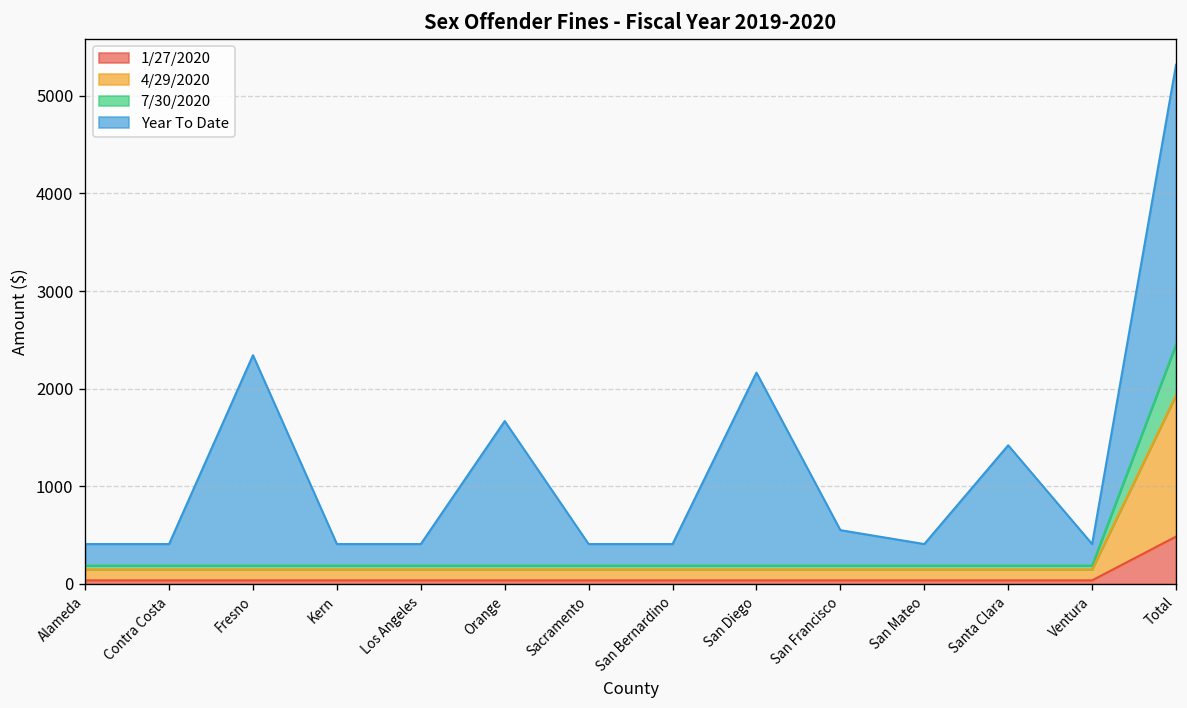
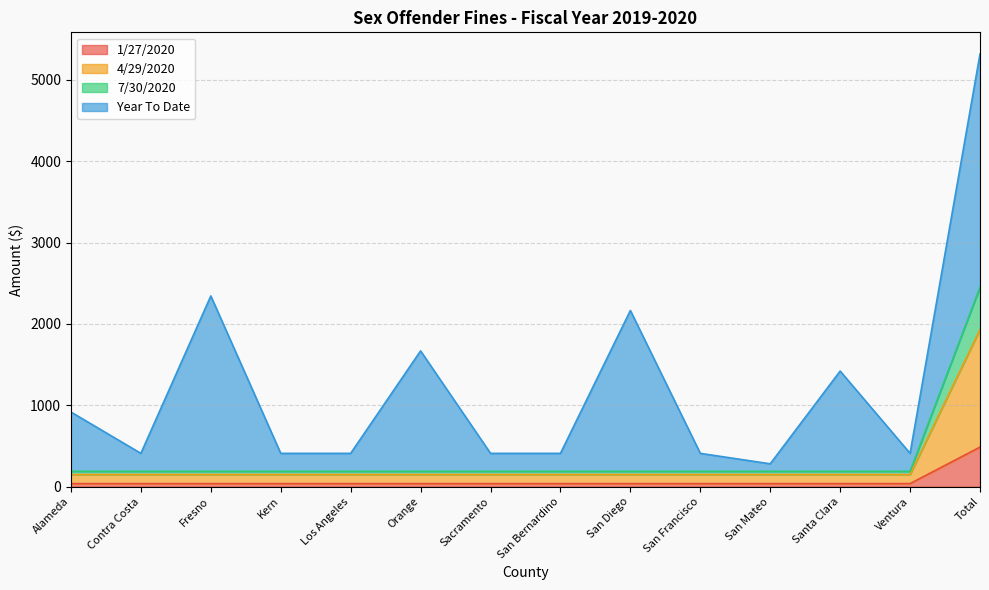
  {
    "1/27/2020": {
      "Alameda": 0,
      "Contra Costa": 0,
      "Fresno": 0,
      "Kern": 0,
      "Los Angeles": 0,
      "Orange": 0,
      "Sacramento": 0,
      "San Bernardino": 0,
      "San Diego": 0,
      "San Francisco": 0,
      "San Mateo": 0,
      "Santa Clara": 0,
      "Ventura": 0,
      "Total": 500
    },
    "4/29/2020": {
      "Alameda": 100,
      "Contra Costa": 100,
      "Fresno": 100,
      "Kern": 100,
      "Los Angeles": 100,
      "Orange": 100,
      "Sacramento": 100,
      "San Bernardino": 100,
      "San Diego": 100,
      "San Francisco": 100,
      "San Mateo": 100,
      "Santa Clara": 100,
      "Ventura": 100,
      "Total": 1400
    },
    "7/30/2020": {
      "Alameda": 0,
      "Contra Costa": 0,
      "Fresno": 0,
      "Kern": 0,
      "Los Angeles": 0,
      "Orange": 0,
      "Sacramento": 0,
      "San Bernardino": 0,
      "San Diego": 0,
      "San Francisco": 0,
      "San Mateo": 0,
      "Santa Clara": 0,
      "Ventura": 0,
      "Total": 500
    },
    "Year To Date": {
-     "Alameda": 200,
+     "Alameda": 700,
      "Contra Costa": 200,
      "Fresno": 2200,
      "Kern": 200,
      "Los Angeles": 200,
      "Orange": 1500,
      "Sacramento": 200,
      "San Bernardino": 200,
      "San Diego": 2000,
-     "San Francisco": 400,
-     "San Mateo": 200,
+     "San Francisco": 200,
+     "San Mateo": 100,
      "Santa Clara": 1200,
      "Ventura": 200,
      "Total": 2900
    }
  }
